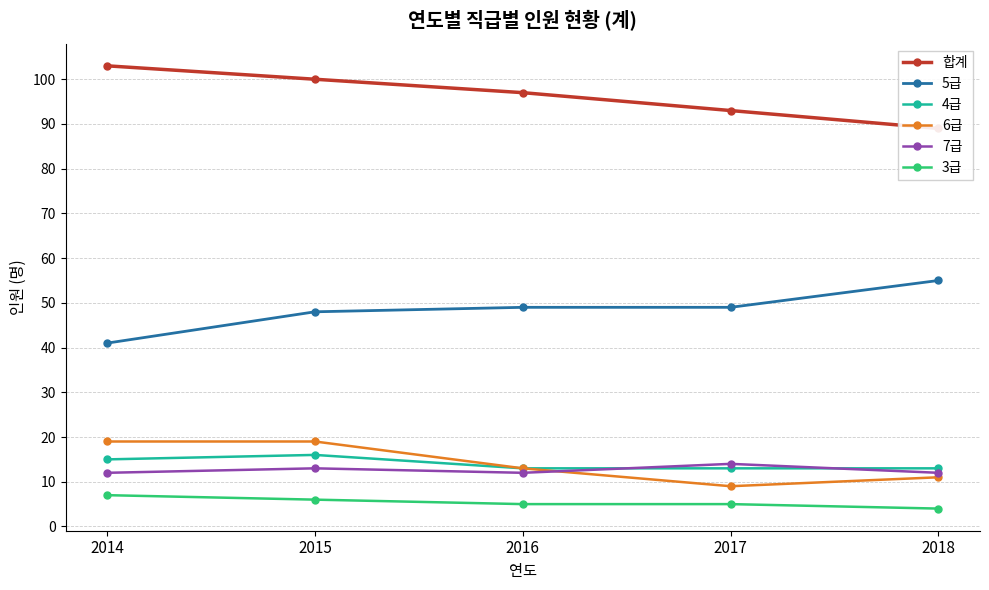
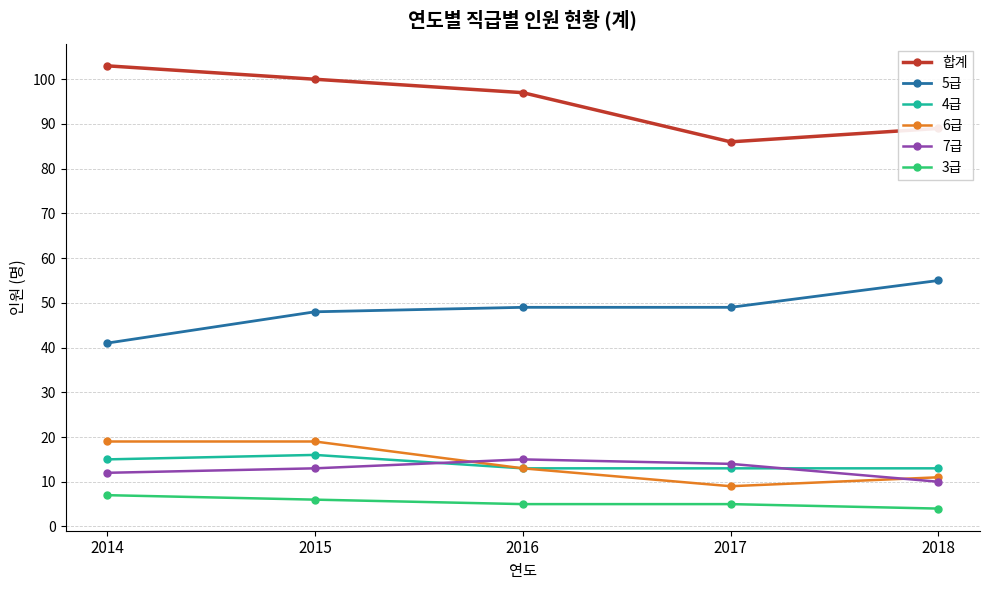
  {
    "합계": {
      "2014": 103,
      "2015": 100,
      "2016": 97,
-     "2017": 93
+     "2017": 86
    },
    "5급": {
      "2014": 41,
      "2015": 48,
      "2016": 49,
      "2017": 49,
      "2018": 55
    },
    "6급": {
      "2014": 19,
      "2015": 19,
      "2017": 9,
      "2018": 11
    },
    "7급": {
      "2014": 12,
      "2015": 13,
-     "2016": 12,
+     "2016": 15,
      "2017": 14,
-     "2018": 12
+     "2018": 10
    }
  }
